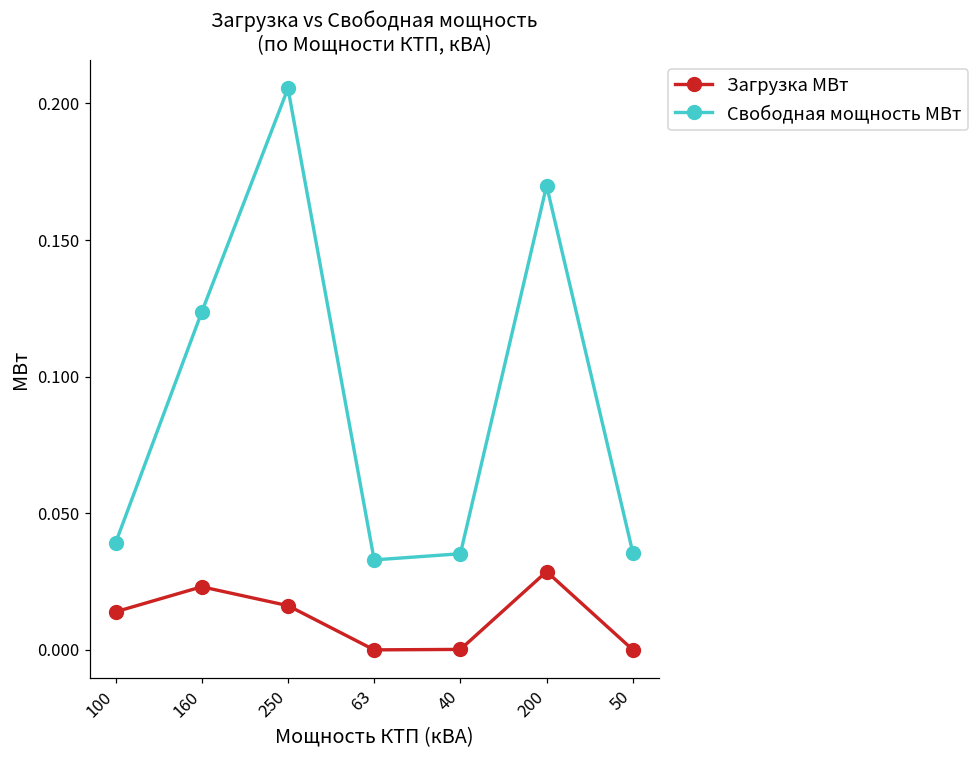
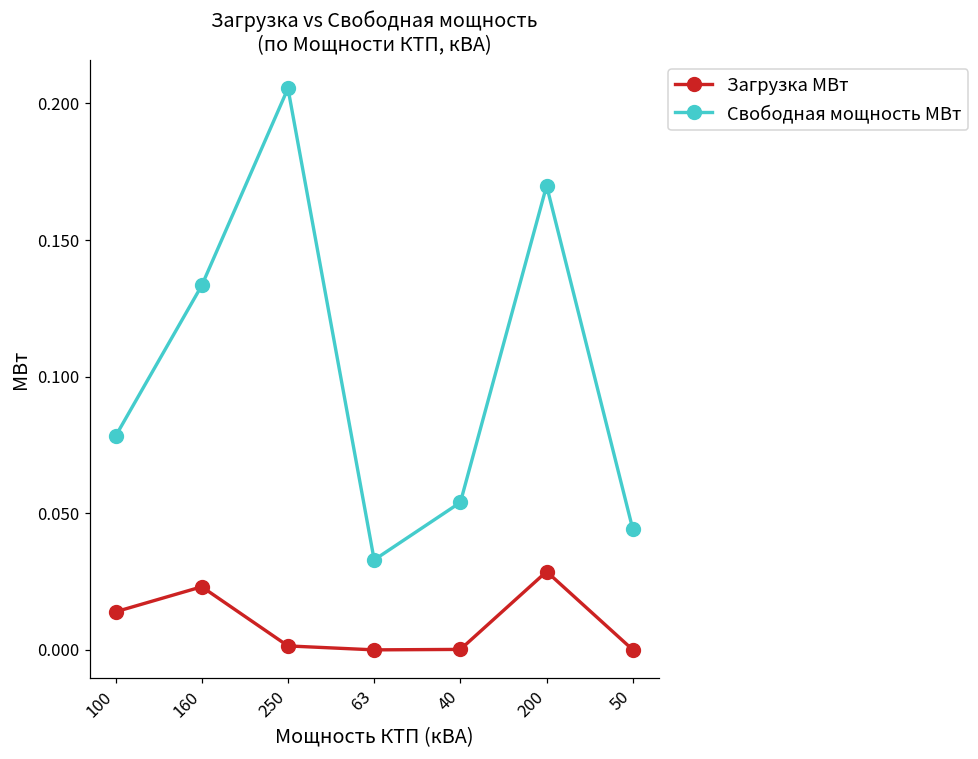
  {
    "Загрузка МВт": {
      "100": 0.014,
      "160": 0.023,
-     "250": 0.016,
+     "250": 0.001,
      "63": 0.000,
      "40": 0.000,
      "200": 0.029,
      "50": 0.000
    },
    "Свободная мощность МВт": {
-     "100": 0.039,
-     "160": 0.124,
+     "100": 0.078,
+     "160": 0.133,
      "250": 0.205,
      "63": 0.033,
-     "40": 0.035,
+     "40": 0.054,
      "200": 0.170,
-     "50": 0.036
+     "50": 0.044
    }
  }
